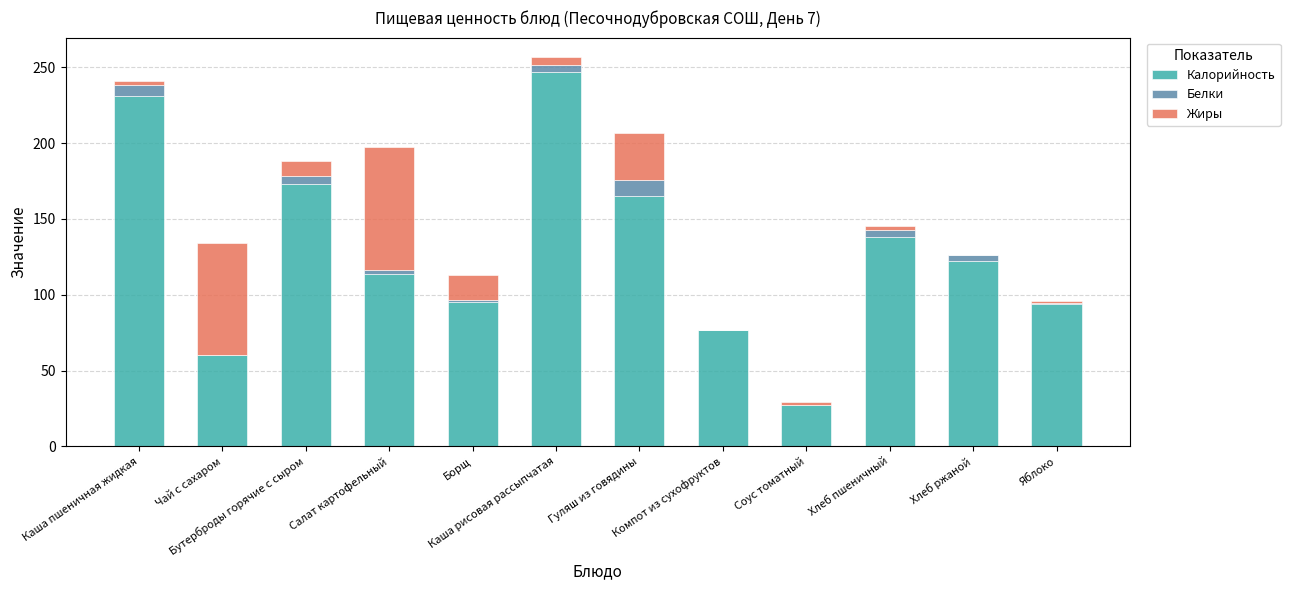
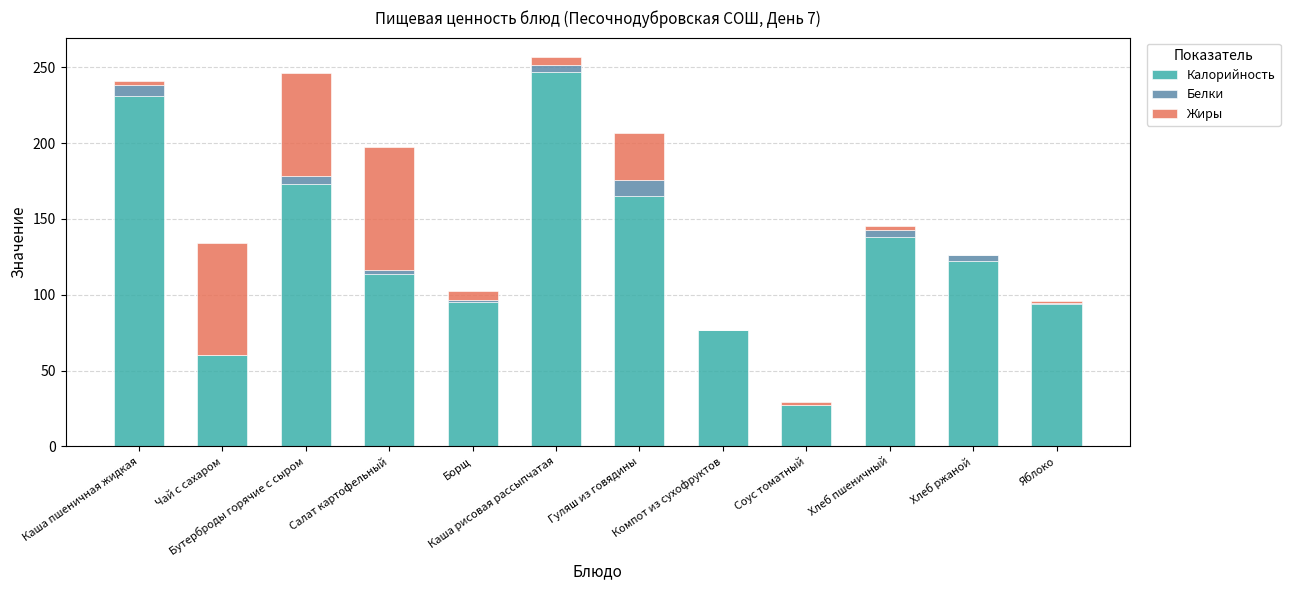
  {
    "Жиры": {
      "Каша пшеничная жидкая": 3,
      "Чай с сахаром": 74,
-     "Бутерброды горячие с сыром": 10,
+     "Бутерброды горячие с сыром": 68,
      "Салат картофельный": 81,
-     "Борщ": 17,
+     "Борщ": 6,
      "Каша рисовая рассыпчатая": 6,
      "Гуляш из говядины": 31,
      "Компот из сухофруктов": 0,
      "Хлеб пшеничный": 3
    }
  }
